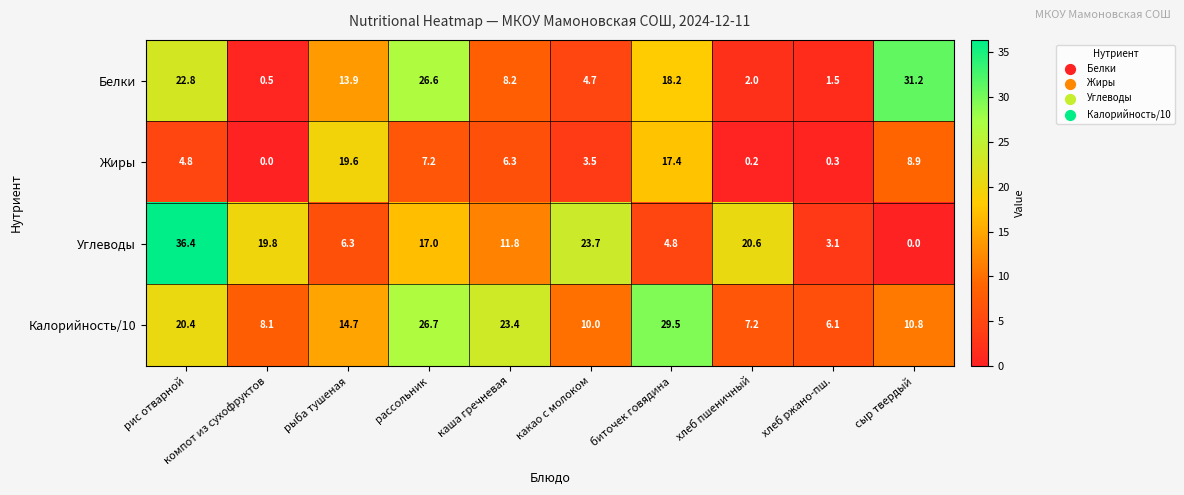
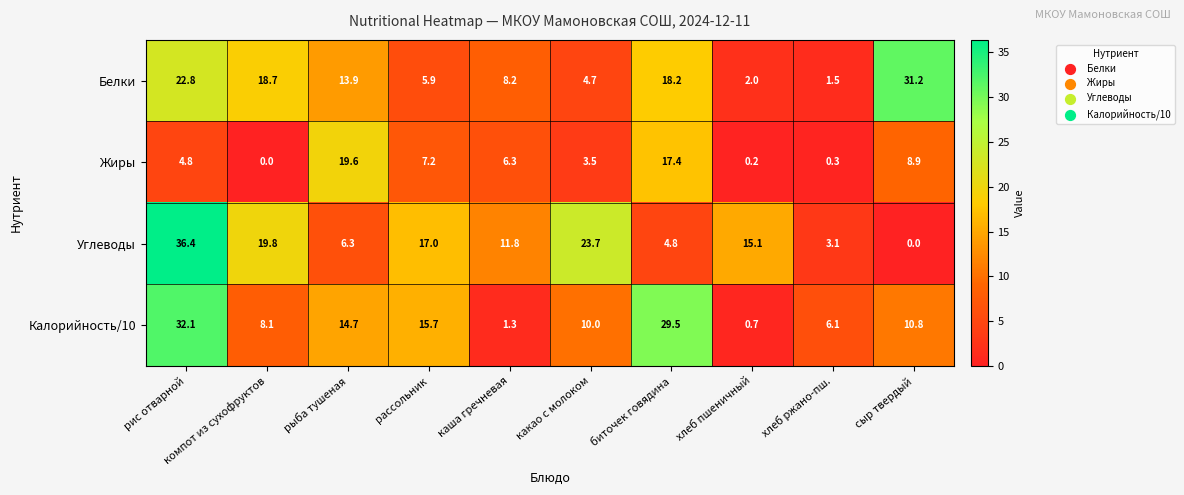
  {
    "Белки": {
      "рис отварной": 22.8,
-     "компот из сухофруктов": 0.5,
+     "компот из сухофруктов": 18.7,
      "рыба тушеная": 13.9,
-     "рассольник": 26.6,
+     "рассольник": 5.9,
      "каша гречневая": 8.2,
      "какао с молоком": 4.7,
      "биточек говядина": 18.2,
      "хлеб пшеничный": 2.0,
      "хлеб ржано-пш.": 1.5,
      "сыр твердый": 31.2
    },
    "Жиры": {
      "рис отварной": 4.8,
      "компот из сухофруктов": 0.0,
      "рыба тушеная": 19.6,
      "рассольник": 7.2,
      "каша гречневая": 6.3,
      "какао с молоком": 3.5,
      "биточек говядина": 17.4,
      "хлеб пшеничный": 0.2,
      "хлеб ржано-пш.": 0.3,
      "сыр твердый": 8.9
    },
    "Углеводы": {
      "рис отварной": 36.4,
      "компот из сухофруктов": 19.8,
      "рыба тушеная": 6.3,
      "рассольник": 17.0,
      "каша гречневая": 11.8,
      "какао с молоком": 23.7,
      "биточек говядина": 4.8,
-     "хлеб пшеничный": 20.6,
+     "хлеб пшеничный": 15.1,
      "хлеб ржано-пш.": 3.1,
      "сыр твердый": 0.0
    },
    "Калорийность/10": {
-     "рис отварной": 20.4,
+     "рис отварной": 32.1,
      "компот из сухофруктов": 8.1,
      "рыба тушеная": 14.7,
-     "рассольник": 26.7,
-     "каша гречневая": 23.4,
+     "рассольник": 15.7,
+     "каша гречневая": 1.3,
      "какао с молоком": 10.0,
      "биточек говядина": 29.5,
-     "хлеб пшеничный": 7.2,
+     "хлеб пшеничный": 0.7,
      "хлеб ржано-пш.": 6.1,
      "сыр твердый": 10.8
    }
  }
